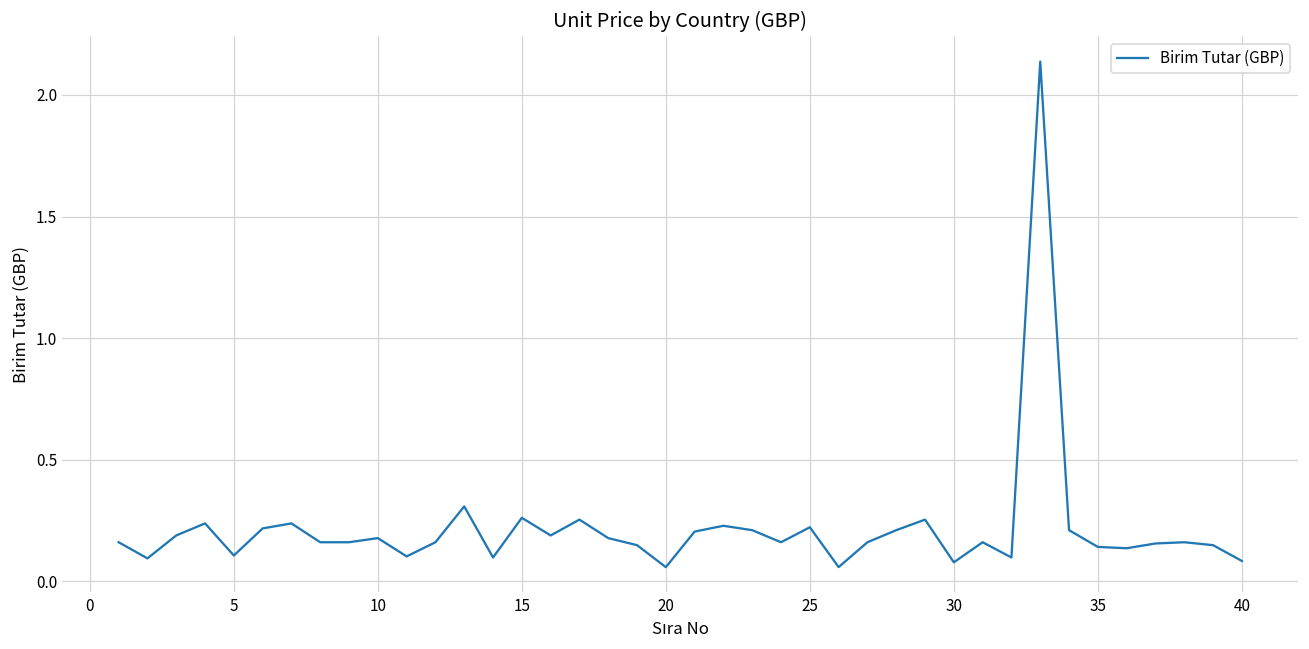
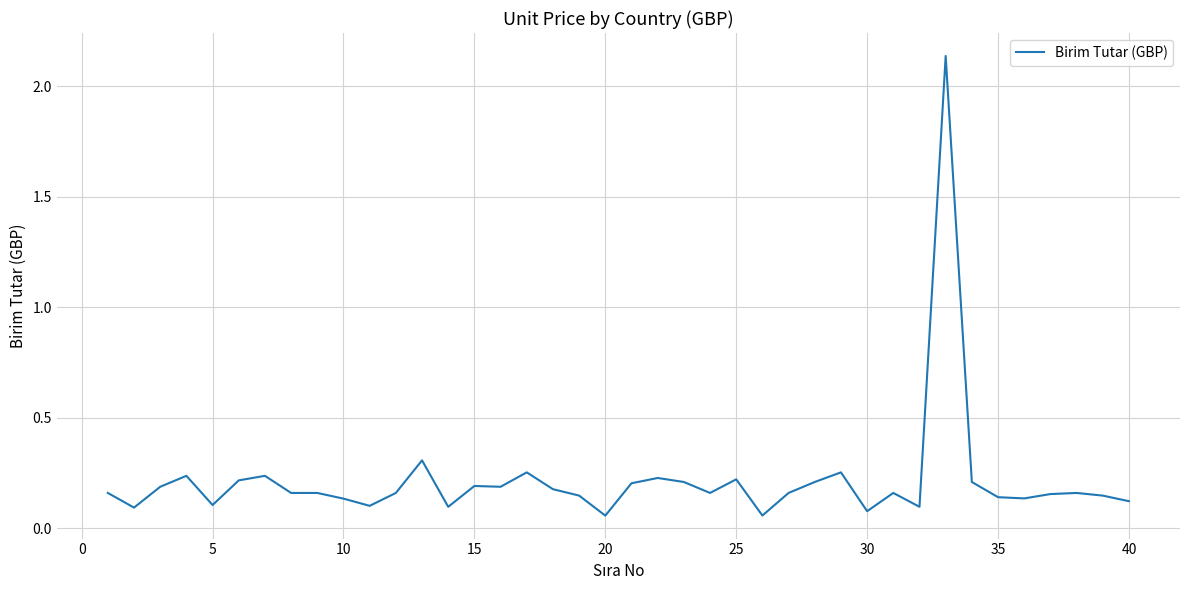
  {
    "5": 0.11,
-   "10": 0.18,
-   "15": 0.26,
+   "10": 0.13,
+   "15": 0.19,
    "20": 0.06,
    "25": 0.22,
    "30": 0.08,
    "35": 0.14,
-   "40": 0.08
+   "40": 0.12
  }
